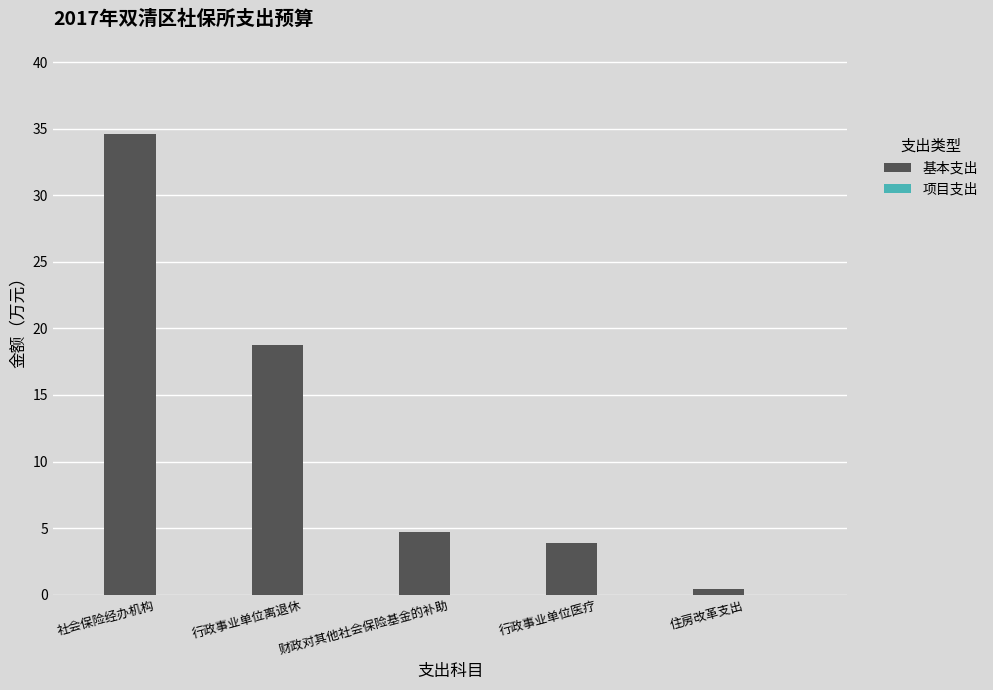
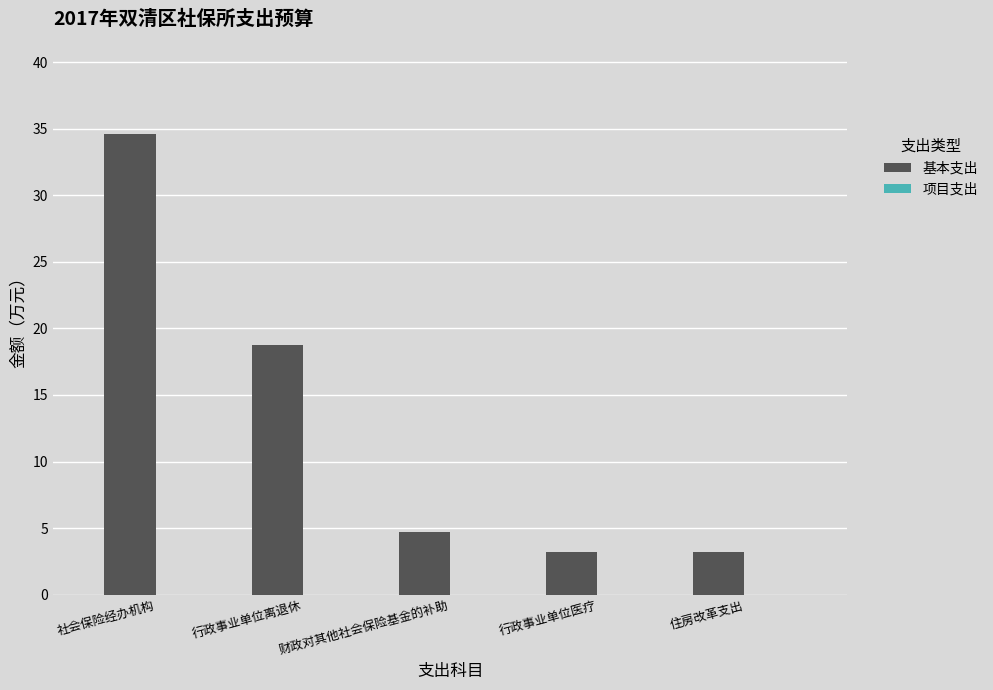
  {
    "基本支出": {
      "社会保险经办机构": 34.6,
      "行政事业单位离退休": 18.7,
      "财政对其他社会保险基金的补助": 4.7,
-     "行政事业单位医疗": 3.9,
-     "住房改革支出": 0.4
+     "行政事业单位医疗": 3.2,
+     "住房改革支出": 3.2
    },
    "项目支出": {
      "社会保险经办机构": 0.0,
      "行政事业单位离退休": 0.0,
      "财政对其他社会保险基金的补助": 0.0,
      "行政事业单位医疗": 0.0,
      "住房改革支出": 0.0
    }
  }
